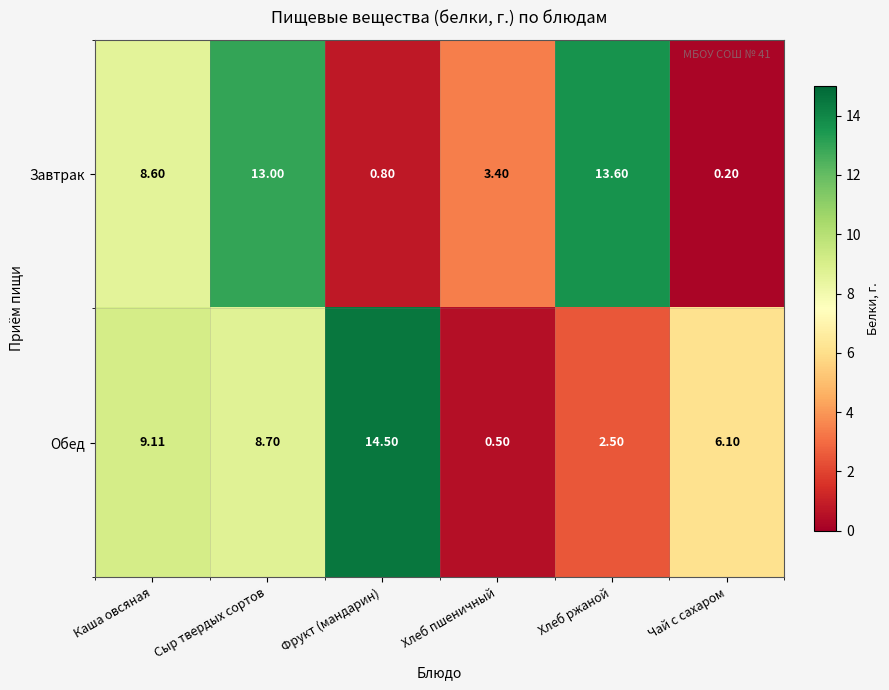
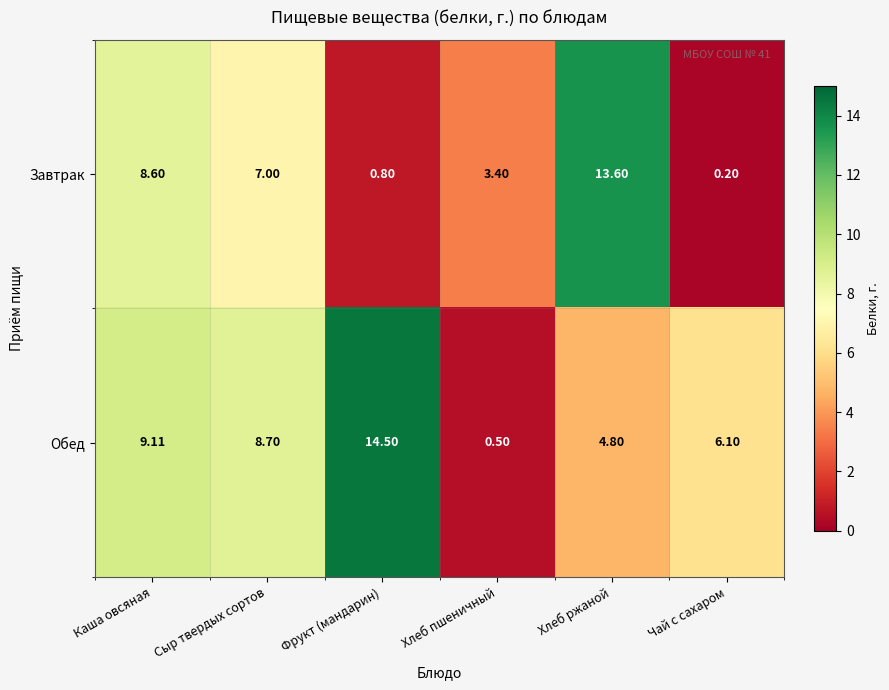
  {
    "Завтрак": {
      "Каша овсяная": 8.60,
-     "Сыр твердых сортов": 13.00,
+     "Сыр твердых сортов": 7.00,
      "Фрукт (мандарин)": 0.80,
      "Хлеб пшеничный": 3.40,
      "Хлеб ржаной": 13.60
    },
    "Обед": {
      "Каша овсяная": 9.11,
      "Сыр твердых сортов": 8.70,
      "Фрукт (мандарин)": 14.50,
      "Хлеб пшеничный": 0.50,
-     "Хлеб ржаной": 2.50,
+     "Хлеб ржаной": 4.80,
      "Чай с сахаром": 6.10
    }
  }
